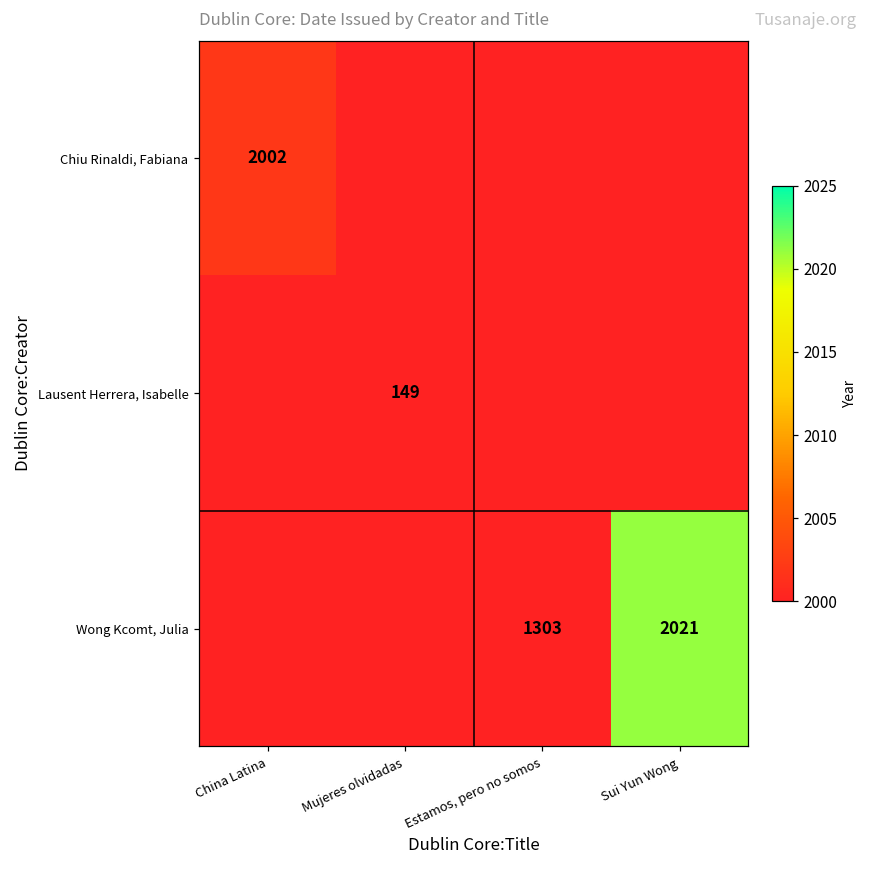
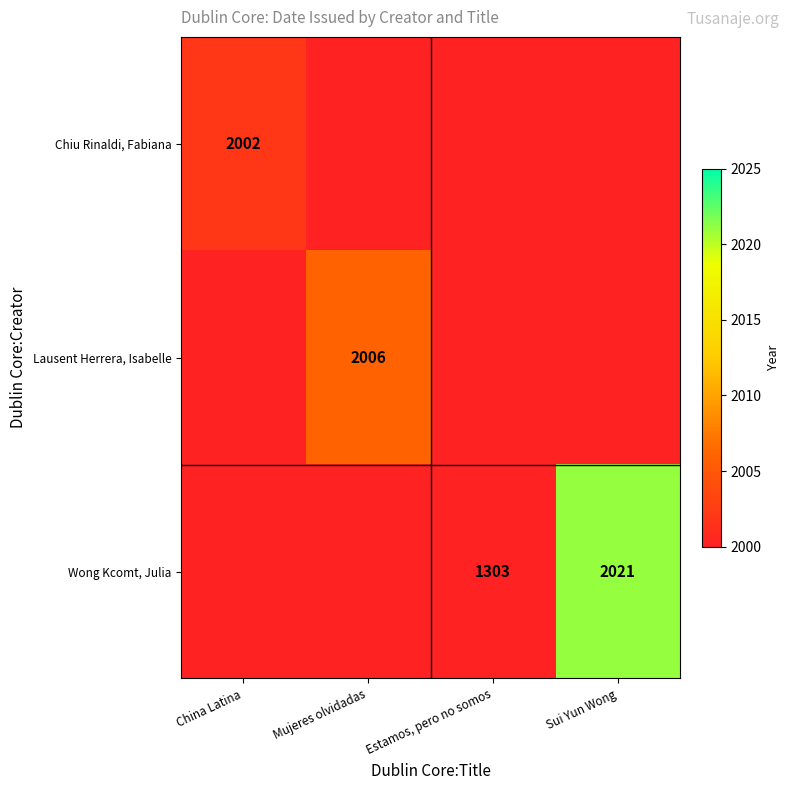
  {
    "Chiu Rinaldi, Fabiana": {
      "China Latina": 2002
    },
    "Lausent Herrera, Isabelle": {
-     "Mujeres olvidadas": 149
+     "Mujeres olvidadas": 2006
    },
    "Wong Kcomt, Julia": {
      "Estamos, pero no somos": 1303,
      "Sui Yun Wong": 2021
    }
  }
